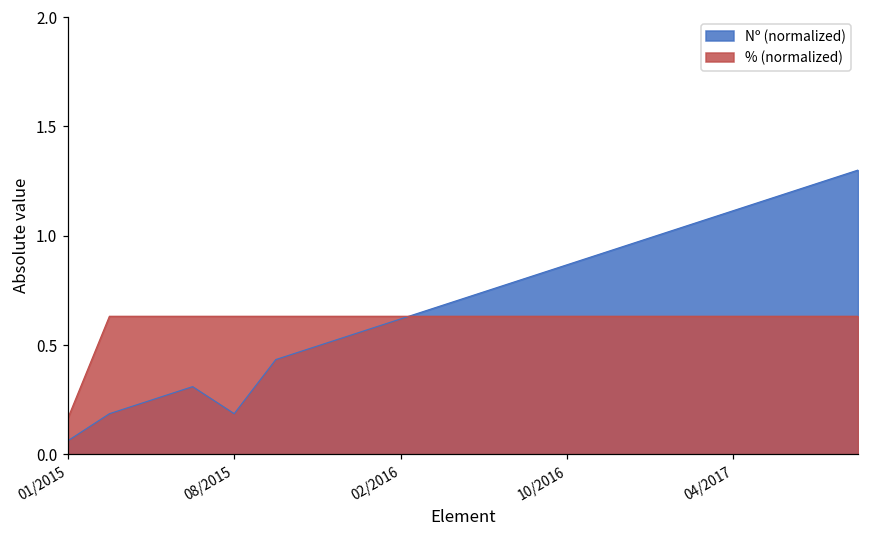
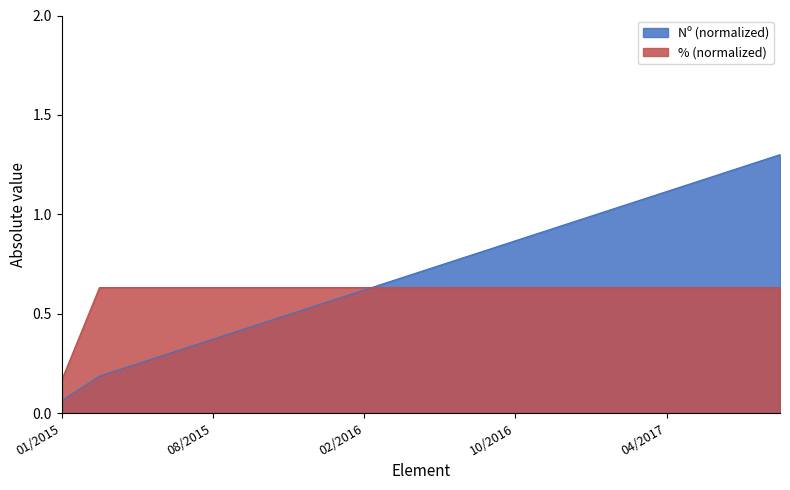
  {
    "Nº (normalized)": {
      "01/2015": 0.06,
-     "08/2015": 0.19,
+     "08/2015": 0.37,
      "10/2016": 0.87,
      "04/2017": 1.11
    },
    "% (normalized)": {
      "01/2015": 0.16,
      "08/2015": 0.63,
      "10/2016": 0.63,
      "04/2017": 0.63
    }
  }
